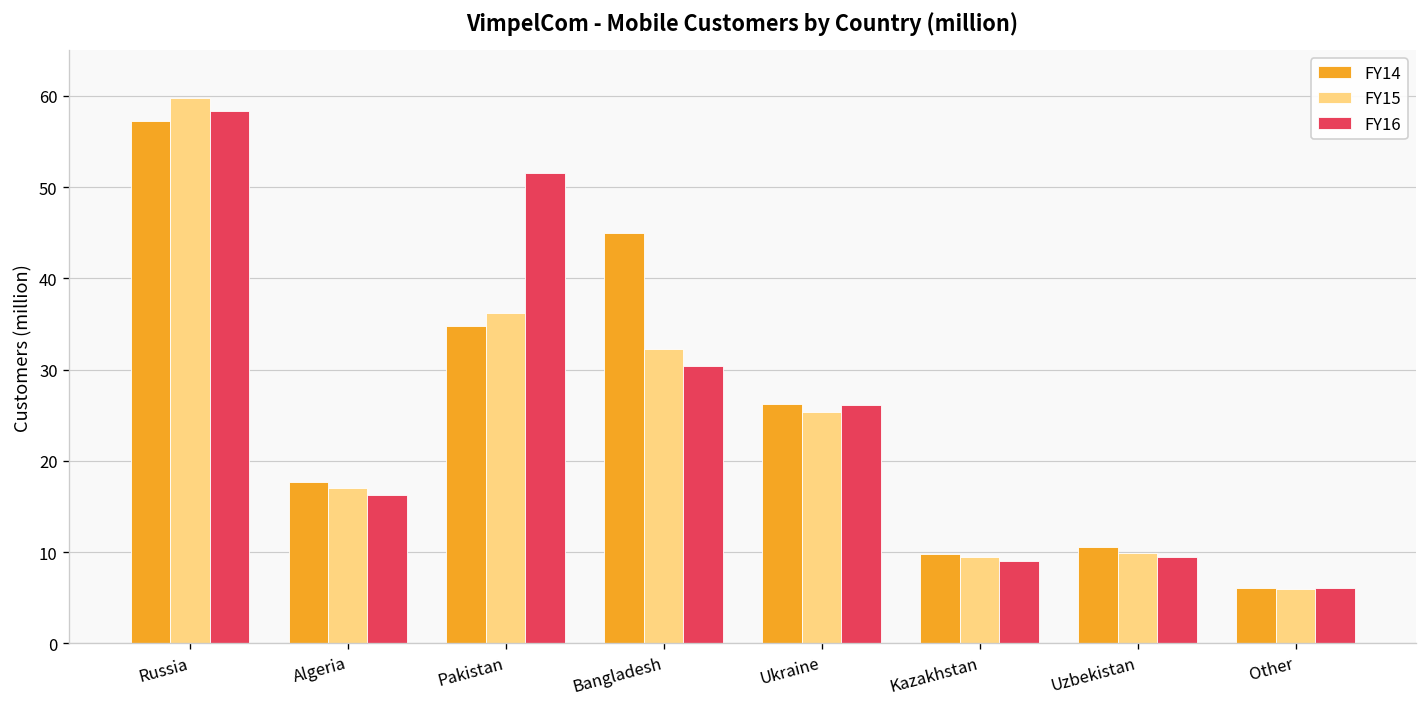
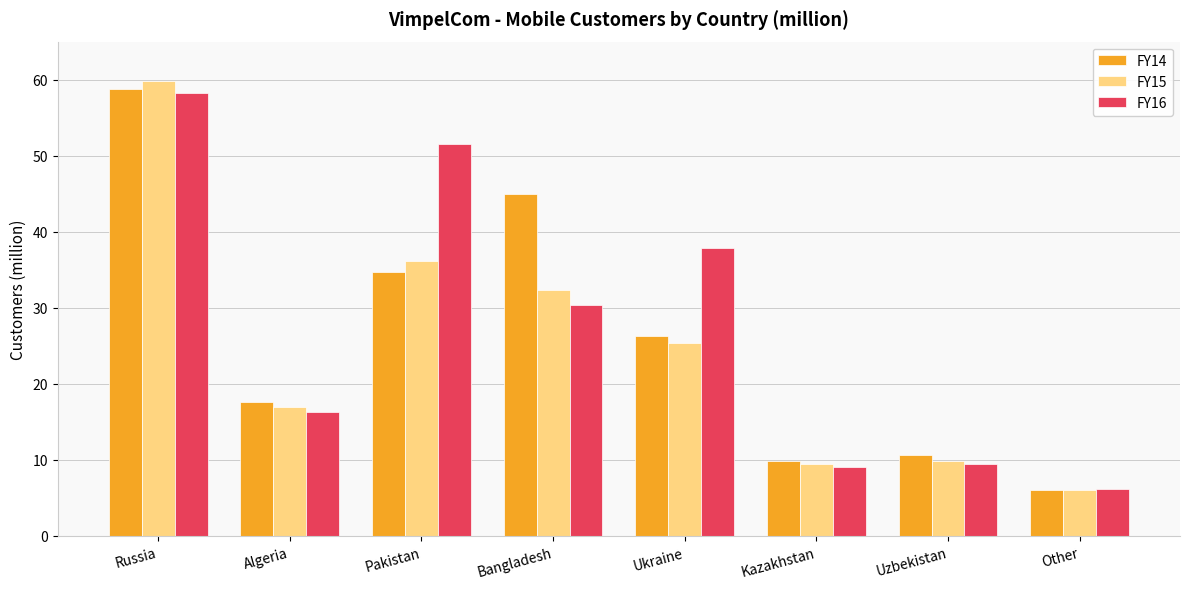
  {
    "FY14": {
-     "Russia": 57,
+     "Russia": 59,
      "Algeria": 18,
      "Pakistan": 35,
      "Bangladesh": 45,
      "Ukraine": 26,
      "Kazakhstan": 10,
      "Uzbekistan": 11,
      "Other": 6
    },
    "FY15": {
      "Russia": 60,
      "Algeria": 17,
      "Pakistan": 36,
      "Bangladesh": 32,
      "Ukraine": 25,
      "Kazakhstan": 10,
      "Uzbekistan": 10,
      "Other": 6
    },
    "FY16": {
      "Russia": 58,
      "Algeria": 16,
      "Pakistan": 52,
      "Bangladesh": 30,
-     "Ukraine": 26,
+     "Ukraine": 38,
      "Kazakhstan": 9,
      "Uzbekistan": 10,
      "Other": 6
    }
  }
